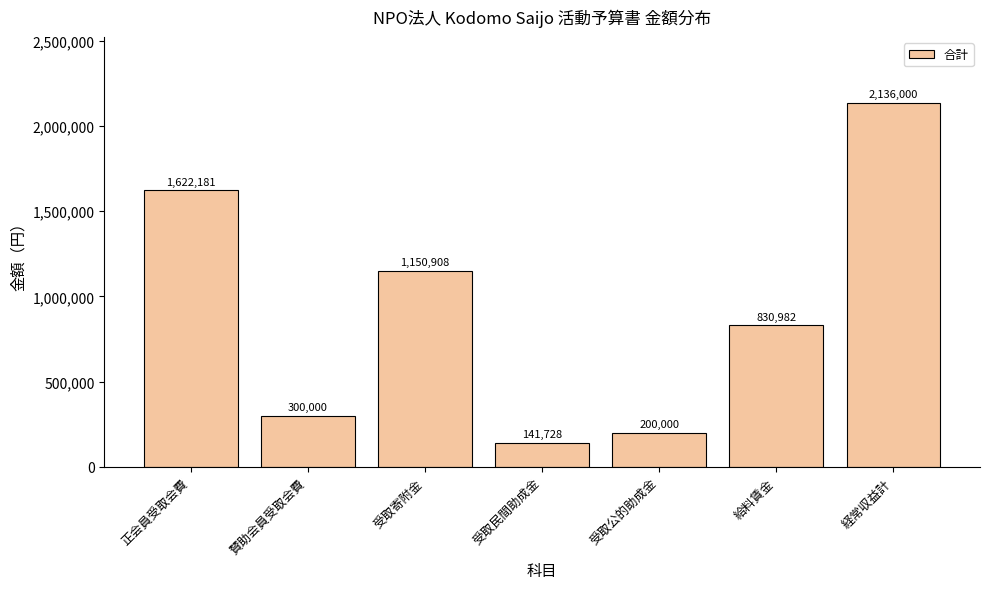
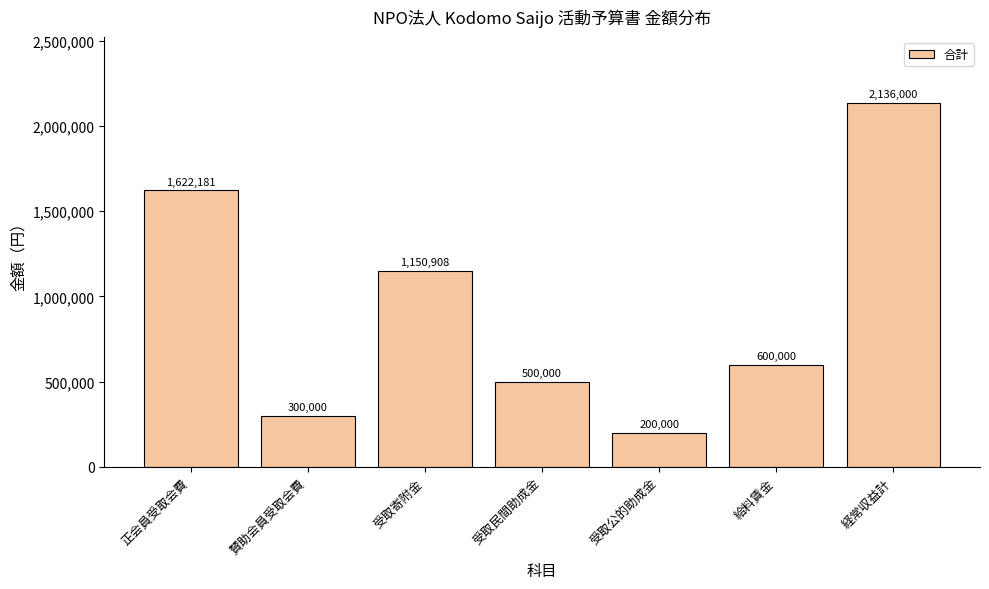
  {
    "正会員受取会費": "1,622,181",
    "賛助会員受取会費": "300,000",
    "受取寄附金": "1,150,908",
-   "受取民間助成金": "141,728",
+   "受取民間助成金": "500,000",
    "受取公的助成金": "200,000",
-   "給料賃金": "830,982",
+   "給料賃金": "600,000",
    "経常収益計": "2,136,000"
  }
